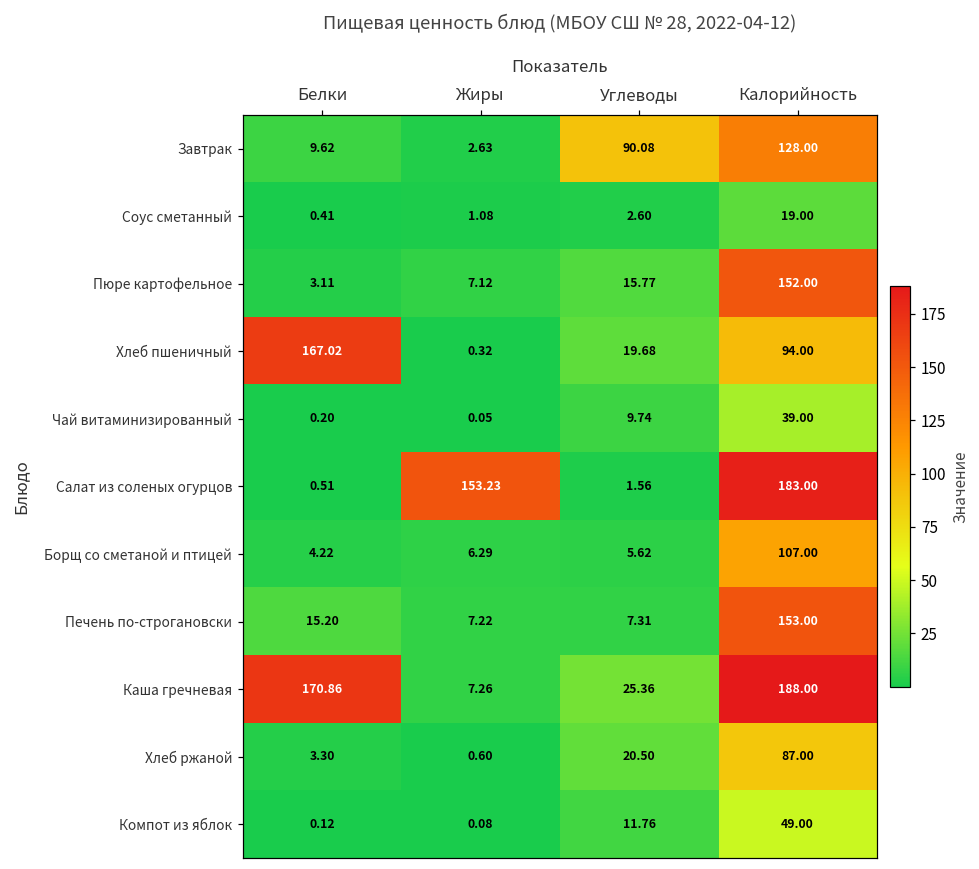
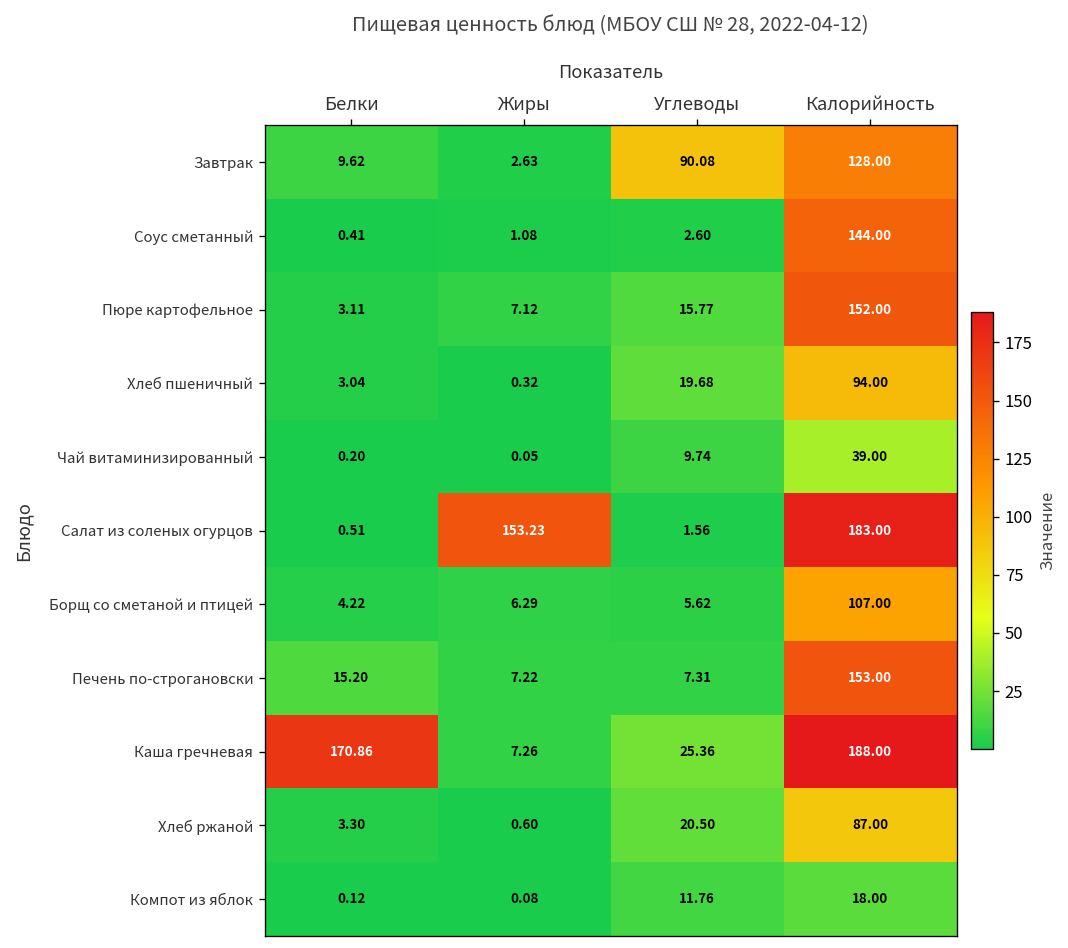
  {
    "Завтрак": {
      "Белки": 9.62,
      "Жиры": 2.63,
      "Углеводы": 90.08,
      "Калорийность": 128.00
    },
    "Соус сметанный": {
      "Белки": 0.41,
      "Жиры": 1.08,
      "Углеводы": 2.60,
-     "Калорийность": 19.00
+     "Калорийность": 144.00
    },
    "Пюре картофельное": {
      "Белки": 3.11,
      "Жиры": 7.12,
      "Углеводы": 15.77,
      "Калорийность": 152.00
    },
    "Хлеб пшеничный": {
-     "Белки": 167.02,
+     "Белки": 3.04,
      "Жиры": 0.32,
      "Углеводы": 19.68,
      "Калорийность": 94.00
    },
    "Чай витаминизированный": {
      "Белки": 0.20,
      "Жиры": 0.05,
      "Углеводы": 9.74,
      "Калорийность": 39.00
    },
    "Салат из соленых огурцов": {
      "Белки": 0.51,
      "Жиры": 153.23,
      "Углеводы": 1.56,
      "Калорийность": 183.00
    },
    "Борщ со сметаной и птицей": {
      "Белки": 4.22,
      "Жиры": 6.29,
      "Углеводы": 5.62,
      "Калорийность": 107.00
    },
    "Печень по-строгановски": {
      "Белки": 15.20,
      "Жиры": 7.22,
      "Углеводы": 7.31,
      "Калорийность": 153.00
    },
    "Каша гречневая": {
      "Белки": 170.86,
      "Жиры": 7.26,
      "Углеводы": 25.36,
      "Калорийность": 188.00
    },
    "Хлеб ржаной": {
      "Белки": 3.30,
      "Жиры": 0.60,
      "Углеводы": 20.50,
      "Калорийность": 87.00
    },
    "Компот из яблок": {
      "Белки": 0.12,
      "Жиры": 0.08,
      "Углеводы": 11.76,
-     "Калорийность": 49.00
+     "Калорийность": 18.00
    }
  }
